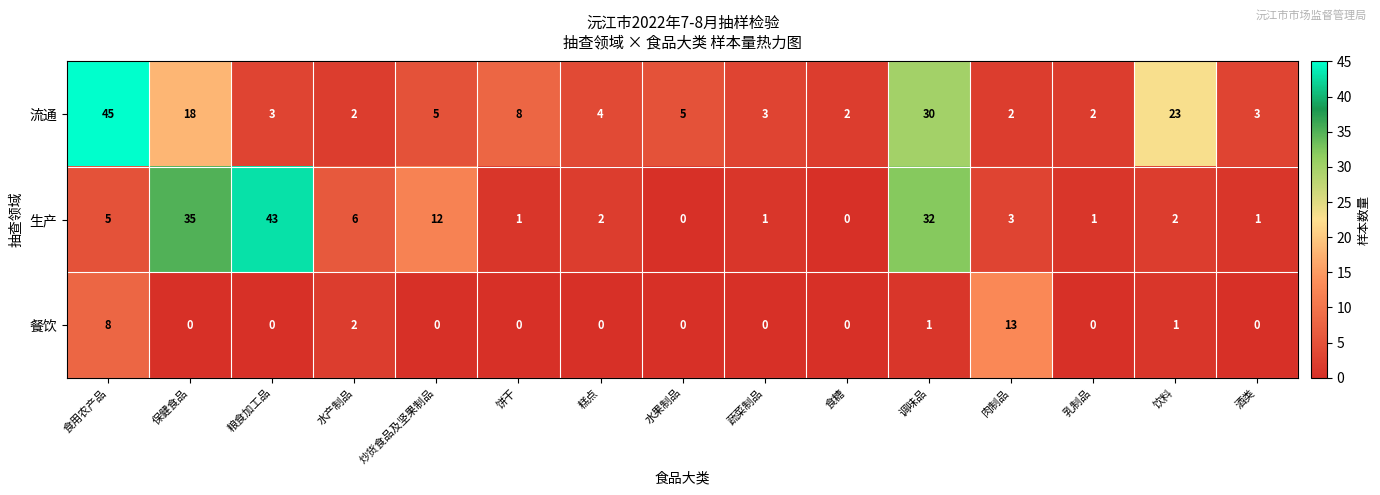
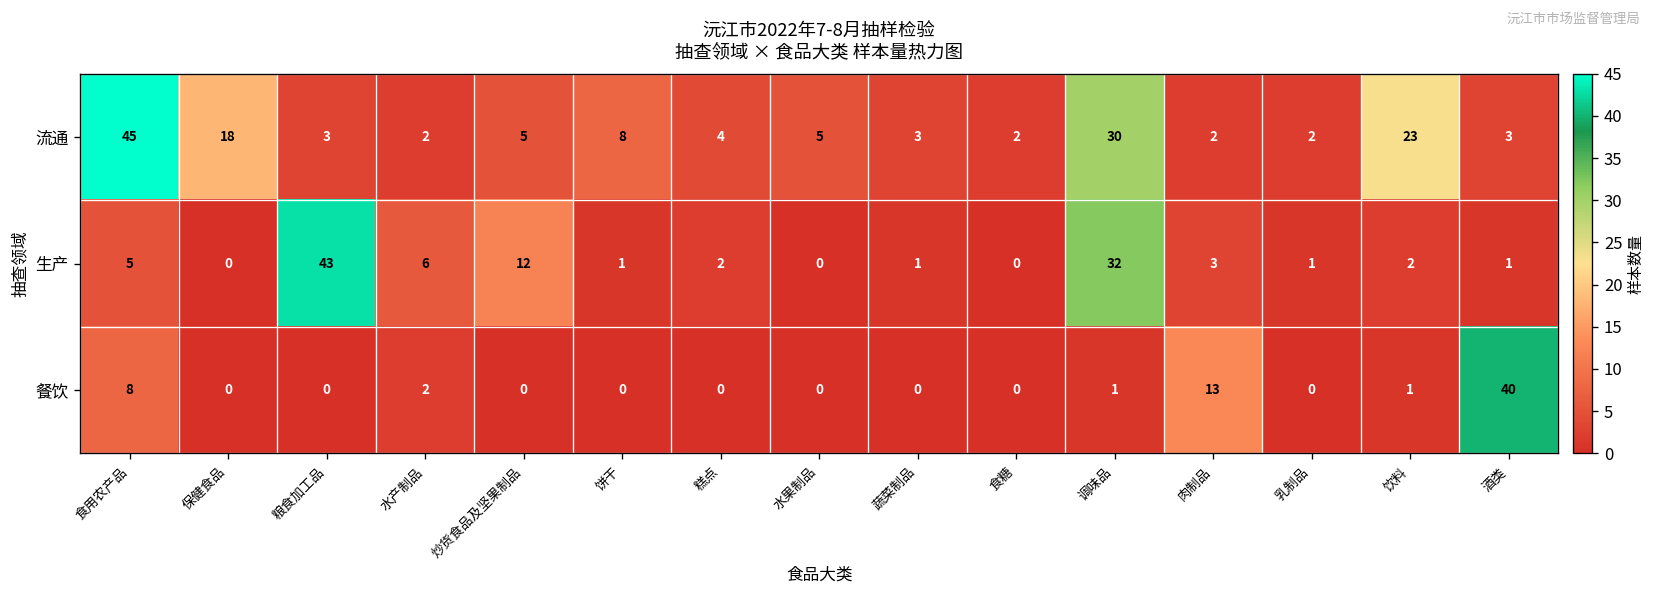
  {
    "流通": {
      "食用农产品": 45,
      "保健食品": 18,
      "粮食加工品": 3,
      "水产制品": 2,
      "炒货食品及坚果制品": 5,
      "饼干": 8,
      "糕点": 4,
      "水果制品": 5,
      "蔬菜制品": 3,
      "食糖": 2,
      "调味品": 30,
      "肉制品": 2,
      "乳制品": 2,
      "饮料": 23,
      "酒类": 3
    },
    "生产": {
      "食用农产品": 5,
-     "保健食品": 35,
+     "保健食品": 0,
      "粮食加工品": 43,
      "水产制品": 6,
      "炒货食品及坚果制品": 12,
      "饼干": 1,
      "糕点": 2,
      "水果制品": 0,
      "蔬菜制品": 1,
      "食糖": 0,
      "调味品": 32,
      "肉制品": 3,
      "乳制品": 1,
      "饮料": 2,
      "酒类": 1
    },
    "餐饮": {
      "食用农产品": 8,
      "保健食品": 0,
      "粮食加工品": 0,
      "水产制品": 2,
      "炒货食品及坚果制品": 0,
      "饼干": 0,
      "糕点": 0,
      "水果制品": 0,
      "蔬菜制品": 0,
      "食糖": 0,
      "调味品": 1,
      "肉制品": 13,
      "乳制品": 0,
      "饮料": 1,
-     "酒类": 0
+     "酒类": 40
    }
  }
